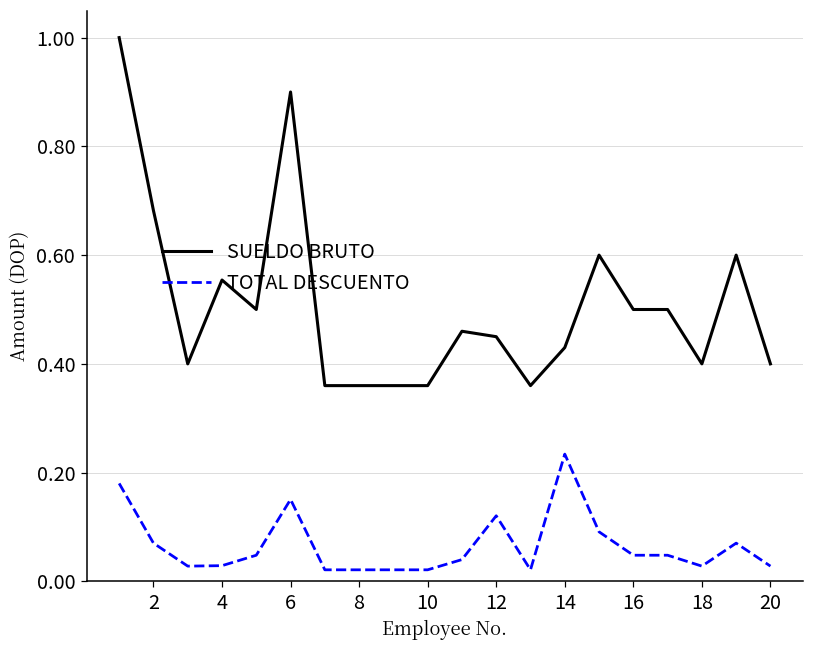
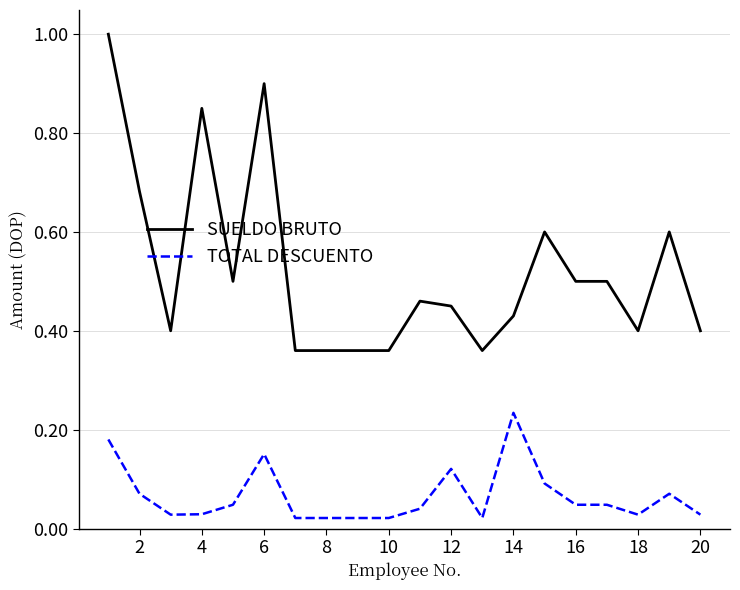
  {
    "SUELDO BRUTO": {
      "2": 0.68,
-     "4": 0.55,
+     "4": 0.85,
      "6": 0.90,
      "8": 0.36,
      "10": 0.36,
      "12": 0.45,
      "14": 0.43,
      "16": 0.50,
      "18": 0.40,
      "20": 0.40
    },
    "TOTAL DESCUENTO": {
      "2": 0.07,
      "4": 0.03,
      "6": 0.15,
      "8": 0.02,
      "10": 0.02,
      "12": 0.12,
      "14": 0.23,
      "16": 0.05,
      "18": 0.03,
      "20": 0.03
    }
  }
